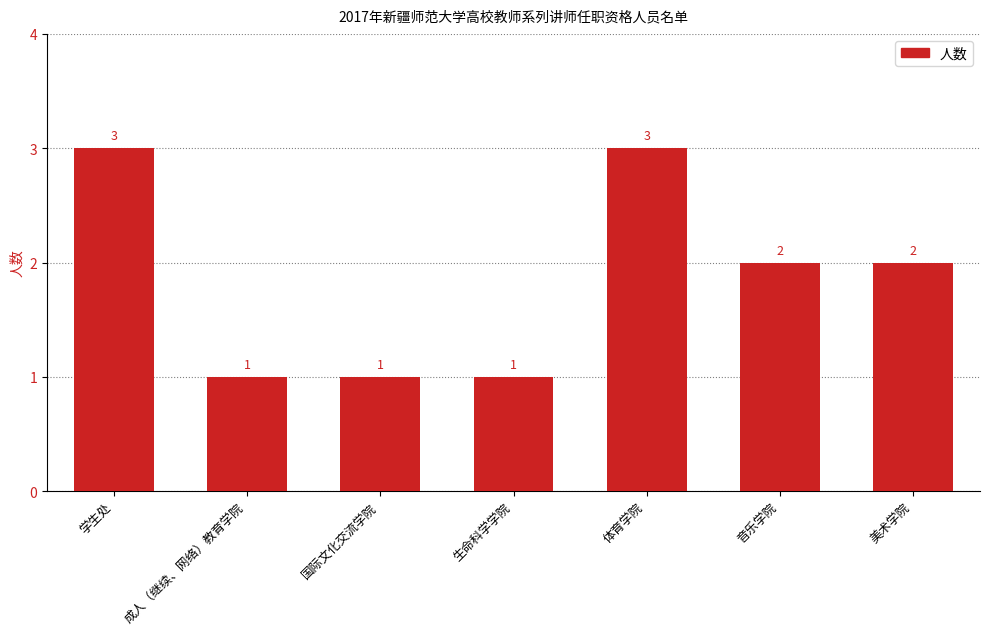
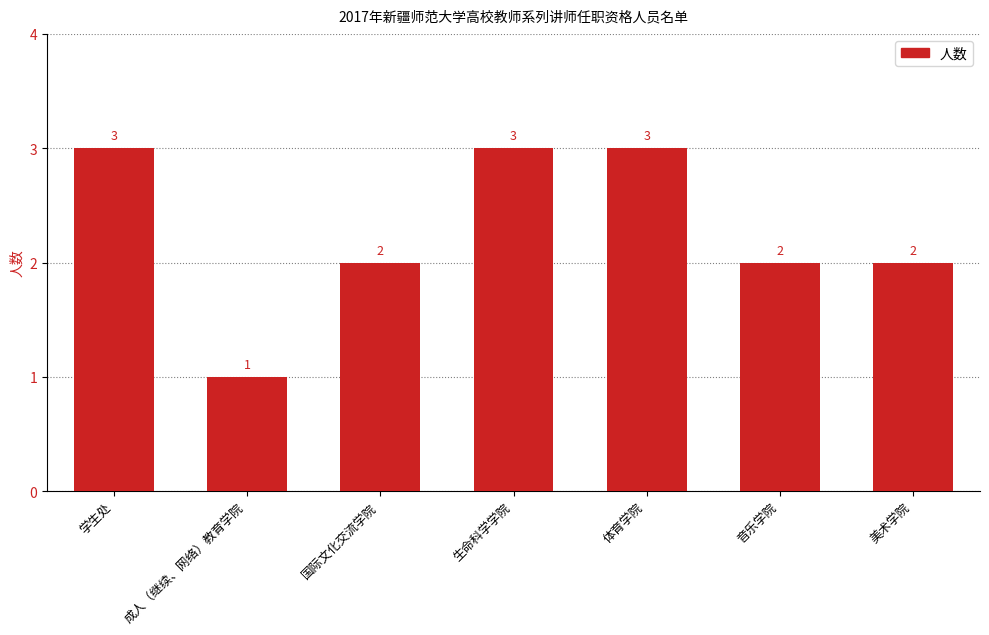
  {
    "学生处": 3,
    "成人（继续、网络）教育学院": 1,
-   "国际文化交流学院": 1,
-   "生命科学学院": 1,
+   "国际文化交流学院": 2,
+   "生命科学学院": 3,
    "体育学院": 3,
    "音乐学院": 2,
    "美术学院": 2
  }
